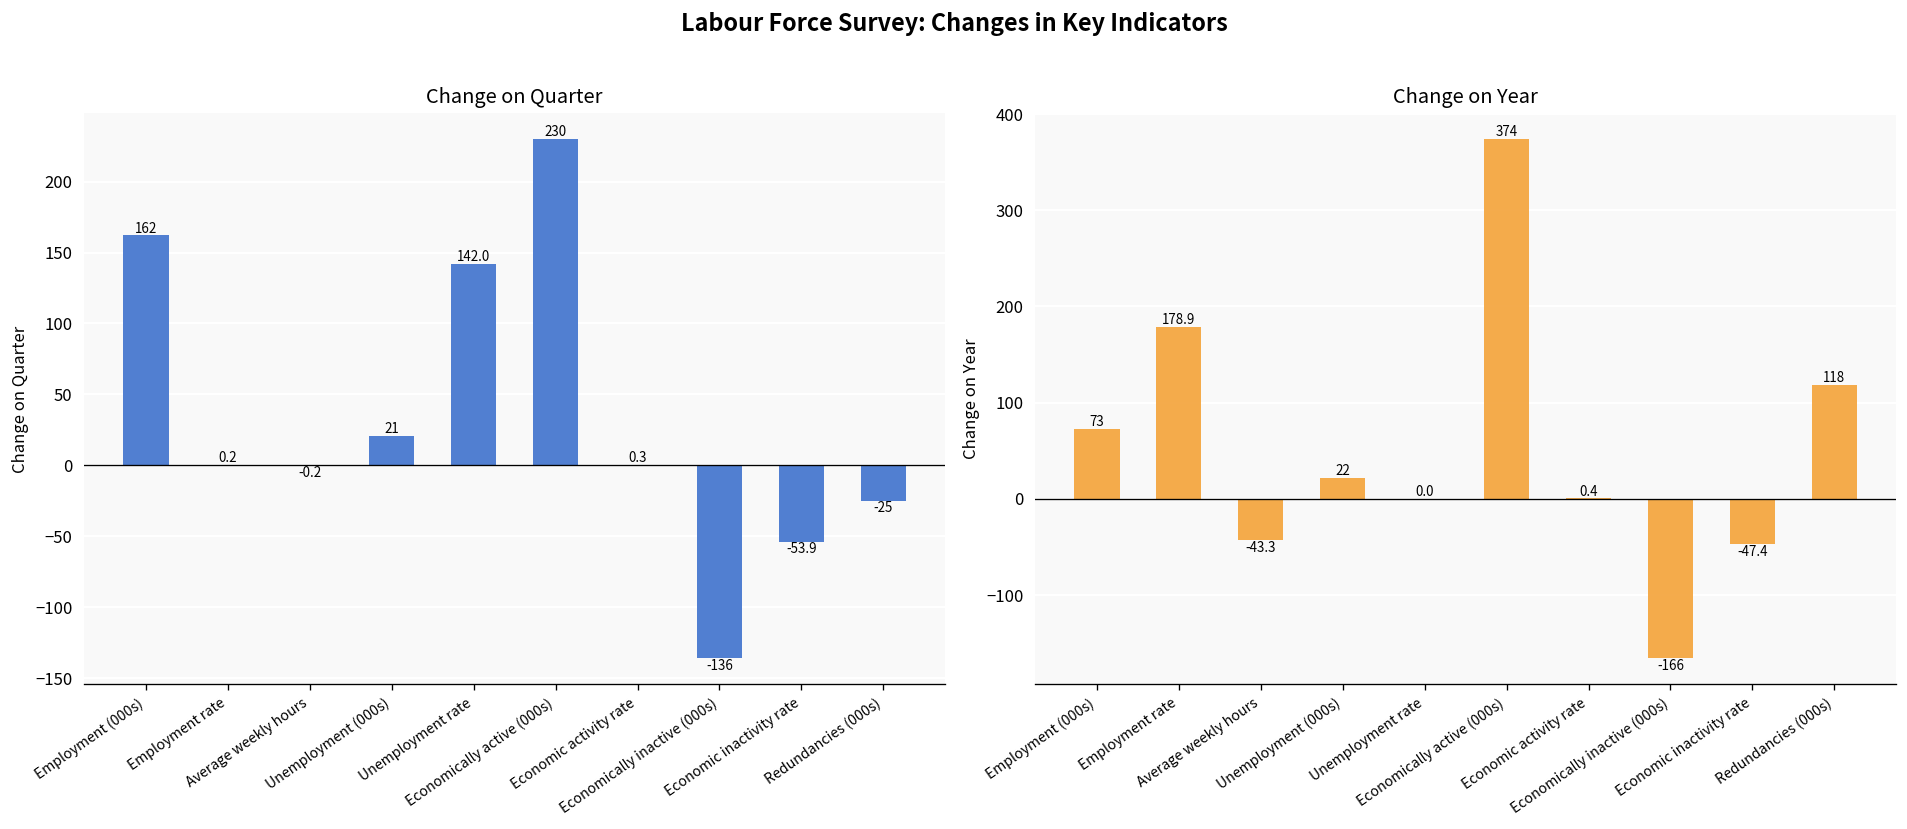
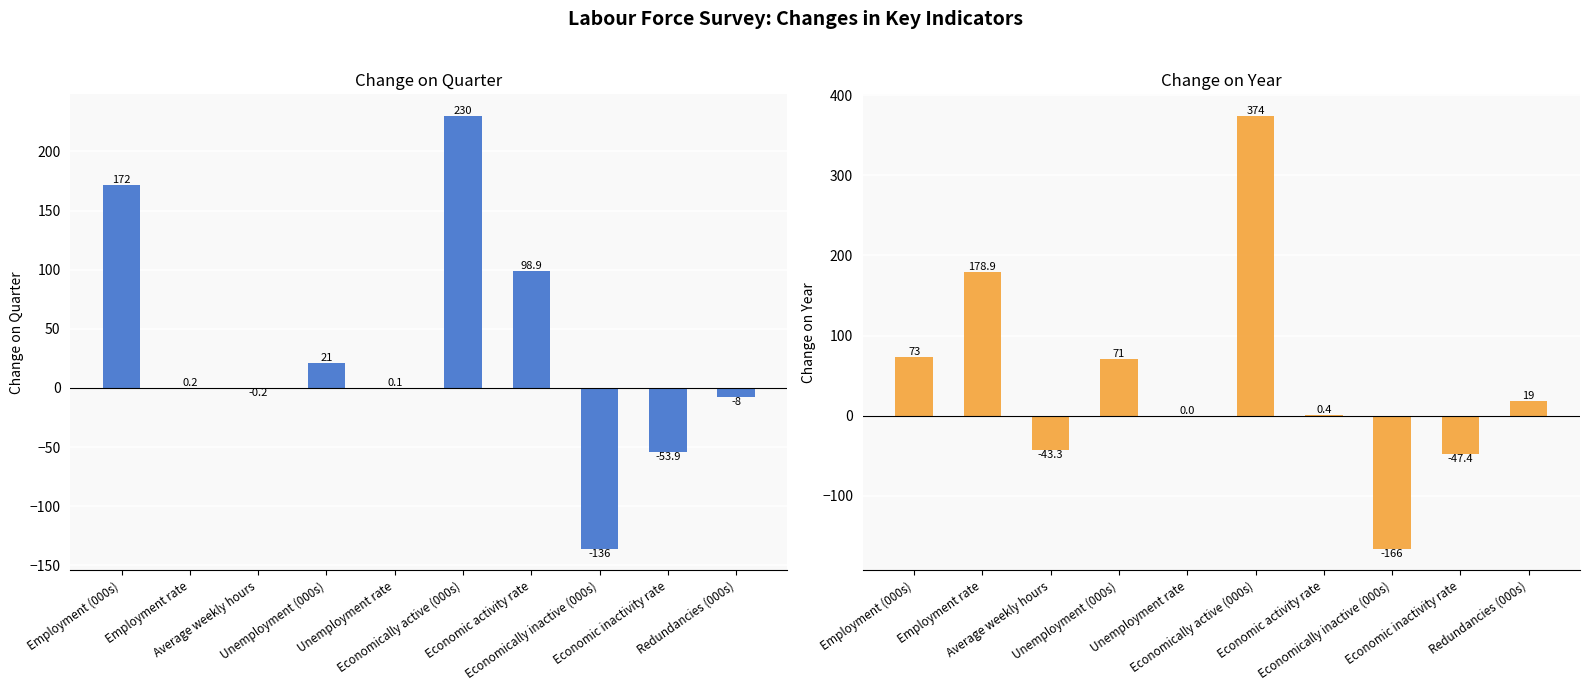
  {
    "Change on Quarter": {
-     "Employment (000s)": 162,
+     "Employment (000s)": 172,
      "Employment rate": 0.2,
      "Average weekly hours": -0.2,
      "Unemployment (000s)": 21,
-     "Unemployment rate": 142.0,
+     "Unemployment rate": 0.1,
      "Economically active (000s)": 230,
-     "Economic activity rate": 0.3,
+     "Economic activity rate": 98.9,
      "Economically inactive (000s)": -136,
      "Economic inactivity rate": -53.9,
-     "Redundancies (000s)": -25
+     "Redundancies (000s)": -8
    },
    "Change on Year": {
      "Employment (000s)": 73,
      "Employment rate": 178.9,
      "Average weekly hours": -43.3,
-     "Unemployment (000s)": 22,
+     "Unemployment (000s)": 71,
      "Unemployment rate": 0.0,
      "Economically active (000s)": 374,
      "Economic activity rate": 0.4,
      "Economically inactive (000s)": -166,
      "Economic inactivity rate": -47.4,
-     "Redundancies (000s)": 118
+     "Redundancies (000s)": 19
    }
  }
